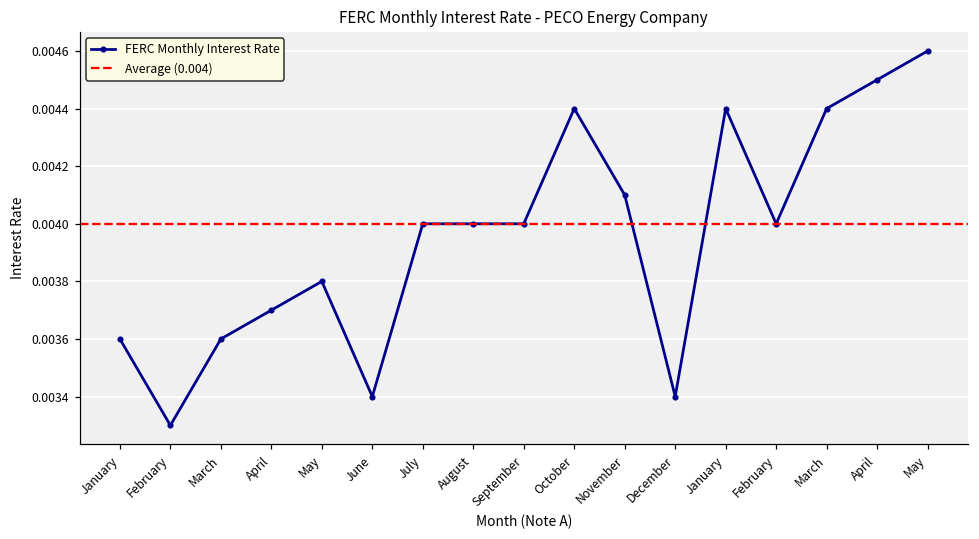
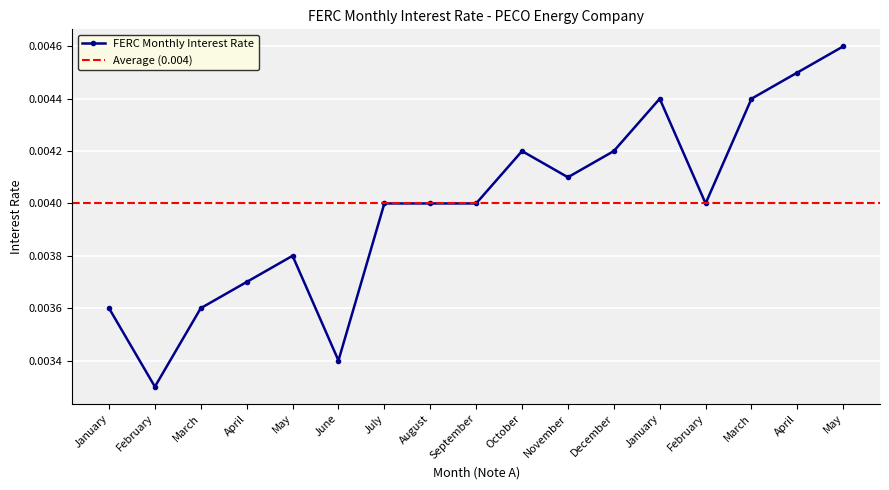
  {
    "June": 0.0034,
    "July": 0.0040,
    "August": 0.0040,
    "September": 0.0040,
-   "October": 0.0044,
+   "October": 0.0042,
    "November": 0.0041,
-   "December": 0.0034
+   "December": 0.0042
  }
